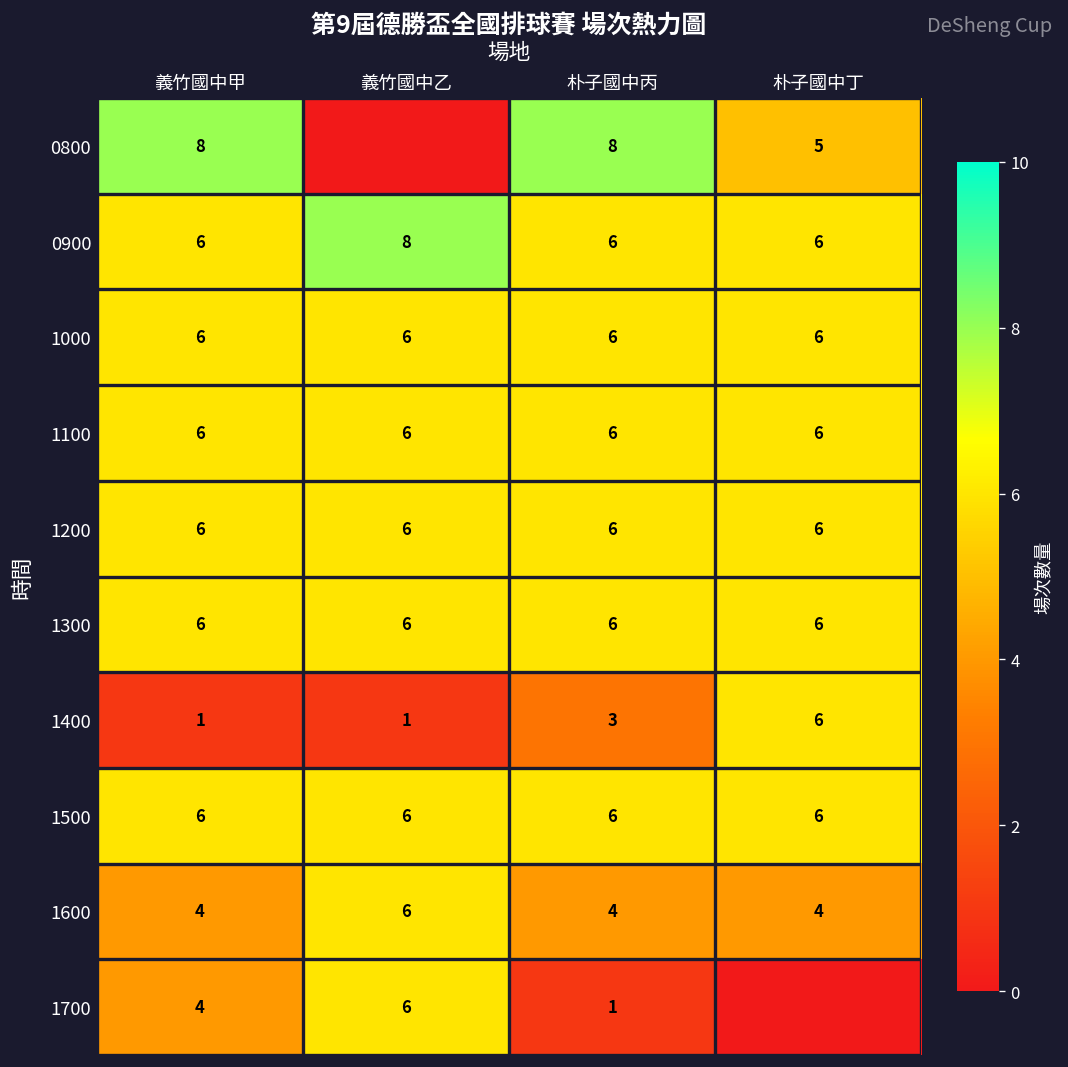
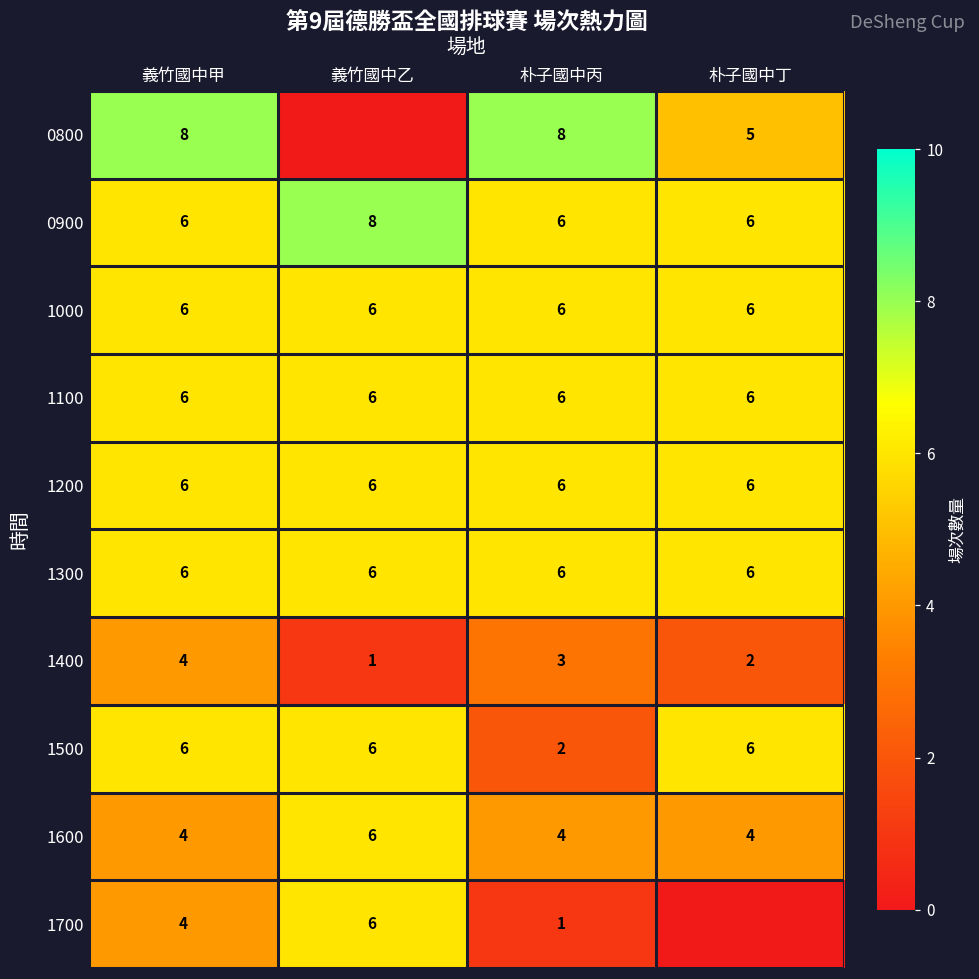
  {
    "0800": {
      "義竹國中甲": 8,
      "朴子國中丙": 8,
      "朴子國中丁": 5
    },
    "0900": {
      "義竹國中甲": 6,
      "義竹國中乙": 8,
      "朴子國中丙": 6,
      "朴子國中丁": 6
    },
    "1000": {
      "義竹國中甲": 6,
      "義竹國中乙": 6,
      "朴子國中丙": 6,
      "朴子國中丁": 6
    },
    "1100": {
      "義竹國中甲": 6,
      "義竹國中乙": 6,
      "朴子國中丙": 6,
      "朴子國中丁": 6
    },
    "1200": {
      "義竹國中甲": 6,
      "義竹國中乙": 6,
      "朴子國中丙": 6,
      "朴子國中丁": 6
    },
    "1300": {
      "義竹國中甲": 6,
      "義竹國中乙": 6,
      "朴子國中丙": 6,
      "朴子國中丁": 6
    },
    "1400": {
-     "義竹國中甲": 1,
+     "義竹國中甲": 4,
      "義竹國中乙": 1,
      "朴子國中丙": 3,
-     "朴子國中丁": 6
+     "朴子國中丁": 2
    },
    "1500": {
      "義竹國中甲": 6,
      "義竹國中乙": 6,
-     "朴子國中丙": 6,
+     "朴子國中丙": 2,
      "朴子國中丁": 6
    },
    "1600": {
      "義竹國中甲": 4,
      "義竹國中乙": 6,
      "朴子國中丙": 4,
      "朴子國中丁": 4
    },
    "1700": {
      "義竹國中甲": 4,
      "義竹國中乙": 6,
      "朴子國中丙": 1
    }
  }
